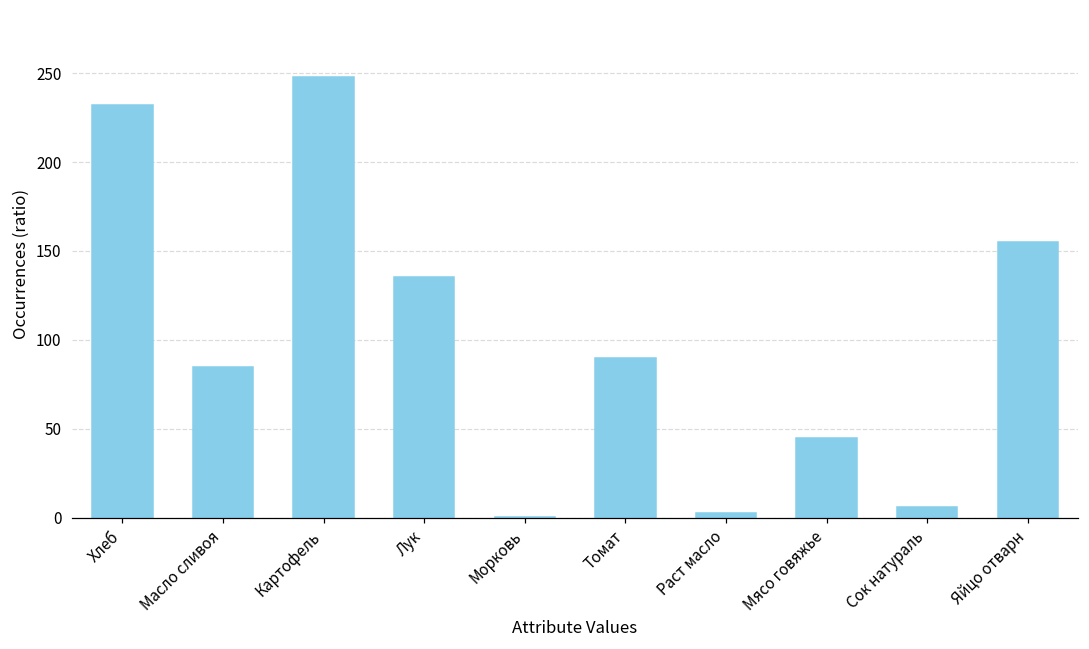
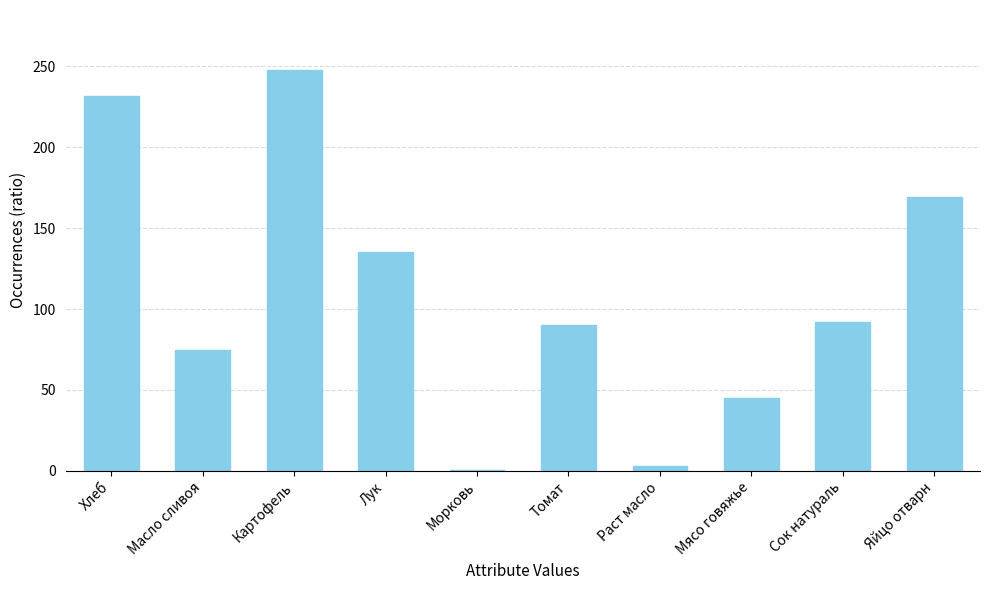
  {
    "Хлеб": 232,
-   "Масло сливоя": 85,
+   "Масло сливоя": 75,
    "Картофель": 248,
    "Лук": 135,
    "Томат": 90,
    "Раст масло": 3,
    "Мясо говяжье": 45,
-   "Сок натураль": 6,
-   "Яйцо отварн": 155
+   "Сок натураль": 92,
+   "Яйцо отварн": 169
  }
